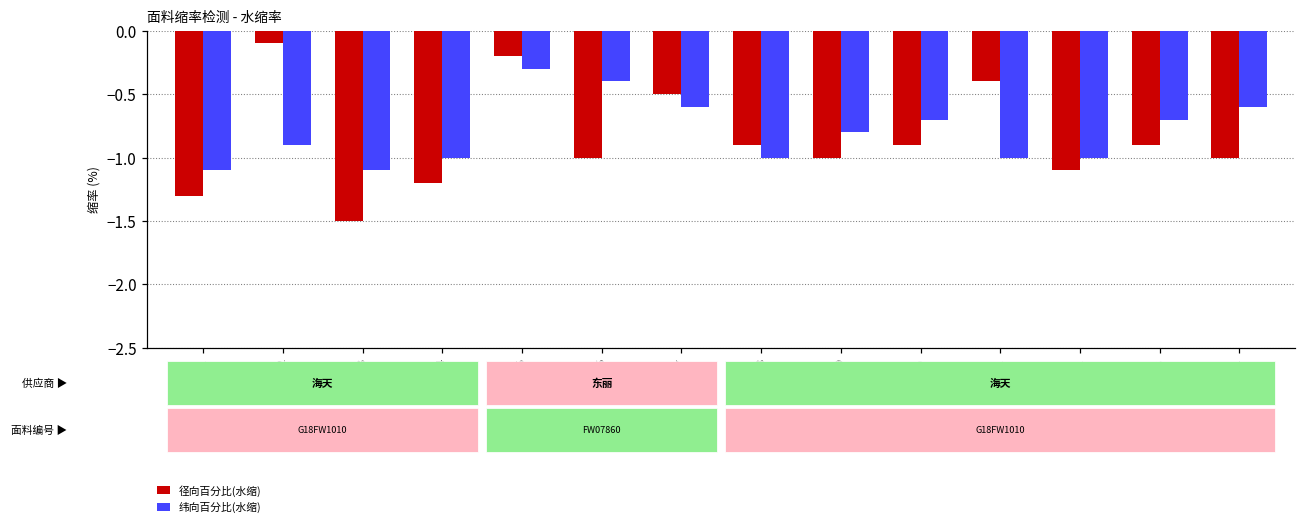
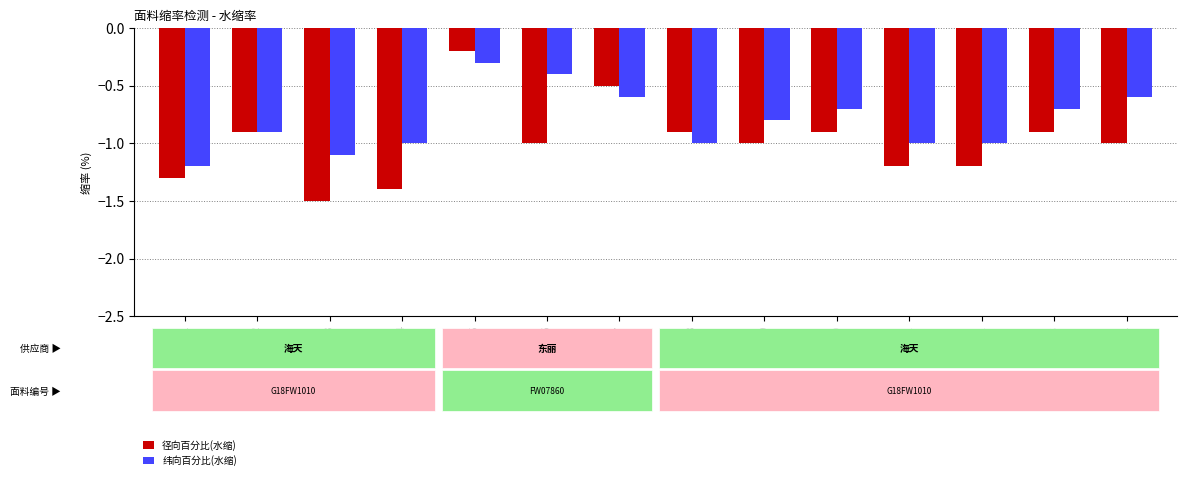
  {
    "径向百分比(水缩)": {
      "1": -1.3,
-     "2": -0.1,
+     "2": -0.9,
      "3": -1.5,
-     "4": -1.2,
+     "4": -1.4,
      "5": -0.2,
      "6": -1.0,
      "7": -0.5,
      "8": -0.9,
      "9": -1.0,
      "10": -0.9,
-     "11": -0.4,
-     "12": -1.1,
+     "11": -1.2,
+     "12": -1.2,
      "13": -0.9,
      "14": -1.0
    },
    "纬向百分比(水缩)": {
-     "1": -1.1,
+     "1": -1.2,
      "2": -0.9,
      "3": -1.1,
      "4": -1.0,
      "5": -0.3,
      "6": -0.4,
      "7": -0.6,
      "8": -1.0,
      "9": -0.8,
      "10": -0.7,
      "11": -1.0,
      "12": -1.0,
      "13": -0.7,
      "14": -0.6
    }
  }
